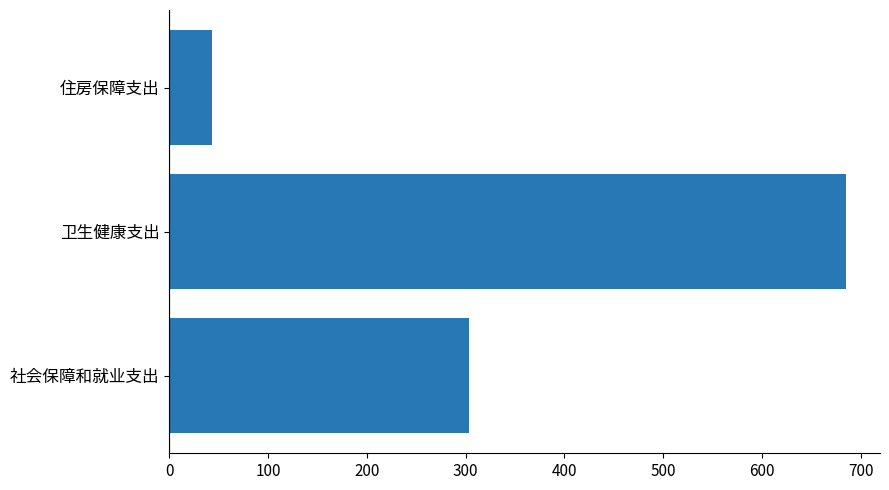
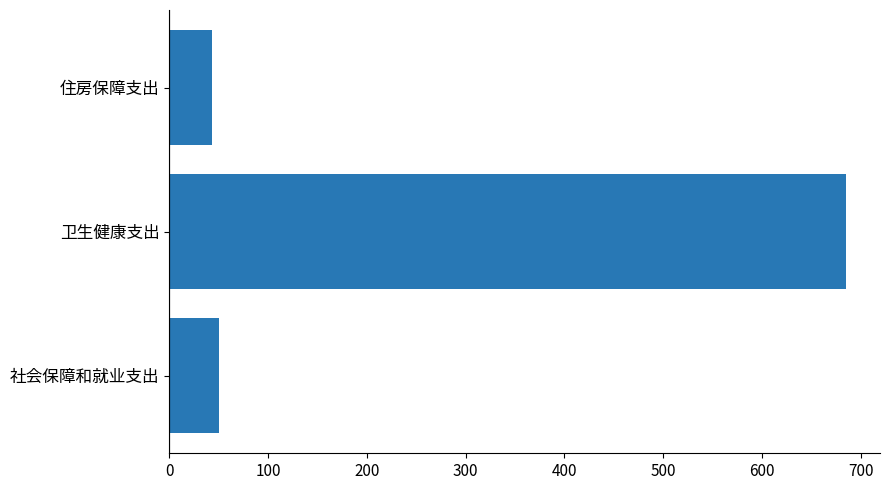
  {
    "住房保障支出": 40,
    "卫生健康支出": 690,
-   "社会保障和就业支出": 300
+   "社会保障和就业支出": 50
  }
